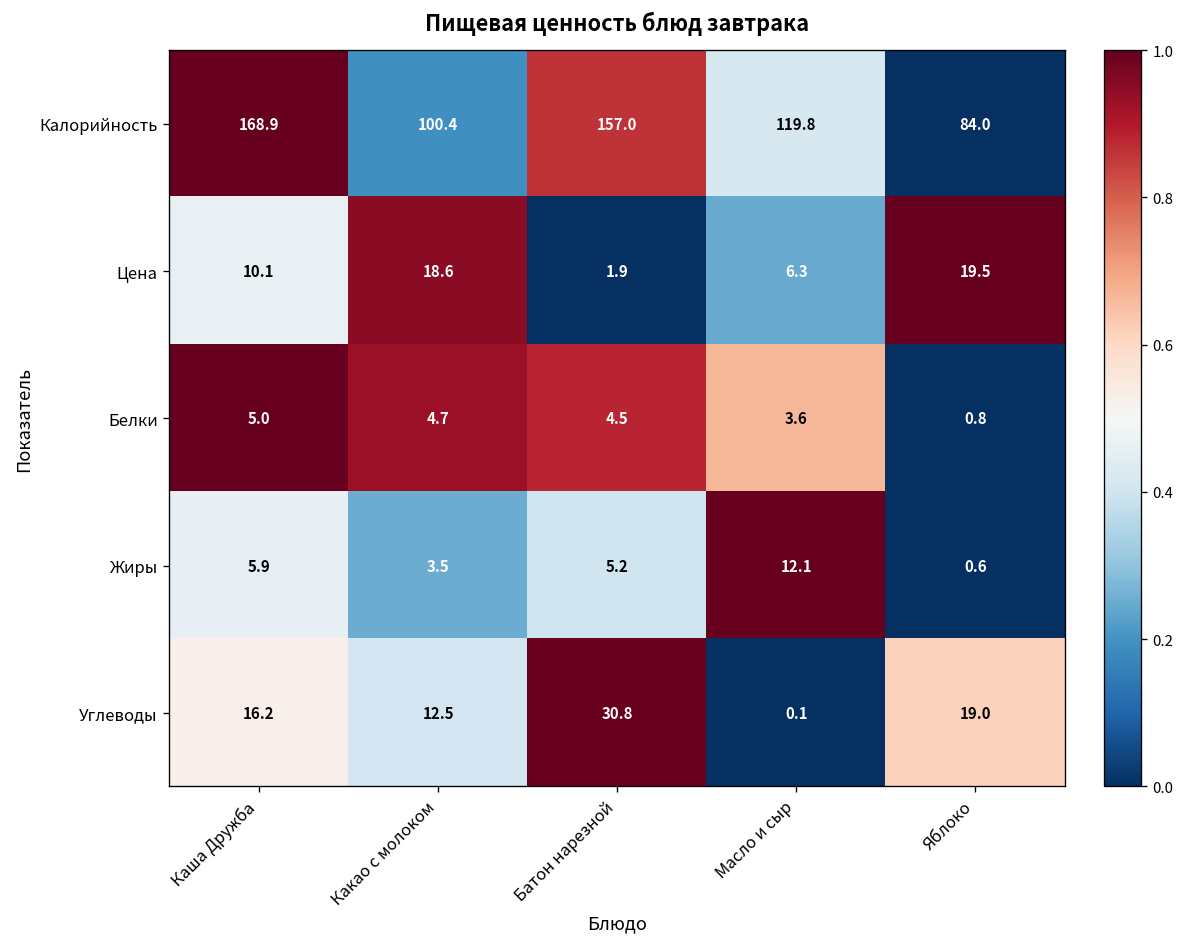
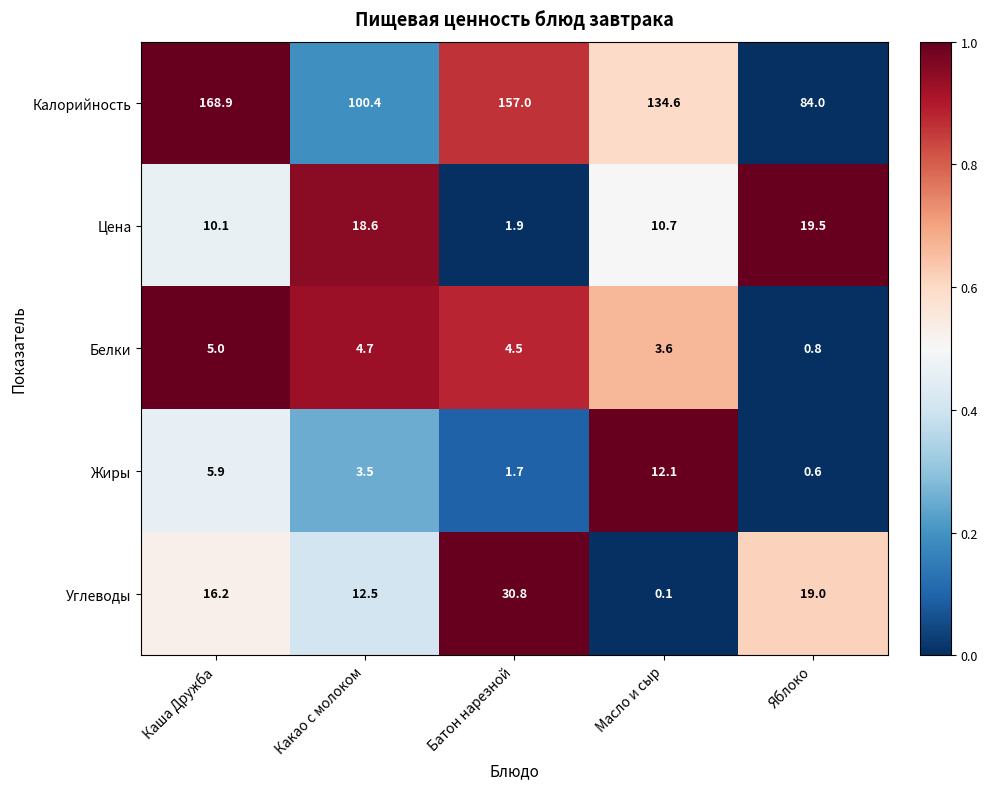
  {
    "Калорийность": {
      "Каша Дружба": 168.9,
      "Какао с молоком": 100.4,
      "Батон нарезной": 157.0,
-     "Масло и сыр": 119.8,
+     "Масло и сыр": 134.6,
      "Яблоко": 84.0
    },
    "Цена": {
      "Каша Дружба": 10.1,
      "Какао с молоком": 18.6,
      "Батон нарезной": 1.9,
-     "Масло и сыр": 6.3,
+     "Масло и сыр": 10.7,
      "Яблоко": 19.5
    },
    "Белки": {
      "Каша Дружба": 5.0,
      "Какао с молоком": 4.7,
      "Батон нарезной": 4.5,
      "Масло и сыр": 3.6,
      "Яблоко": 0.8
    },
    "Жиры": {
      "Каша Дружба": 5.9,
      "Какао с молоком": 3.5,
-     "Батон нарезной": 5.2,
+     "Батон нарезной": 1.7,
      "Масло и сыр": 12.1,
      "Яблоко": 0.6
    },
    "Углеводы": {
      "Каша Дружба": 16.2,
      "Какао с молоком": 12.5,
      "Батон нарезной": 30.8,
      "Масло и сыр": 0.1,
      "Яблоко": 19.0
    }
  }
